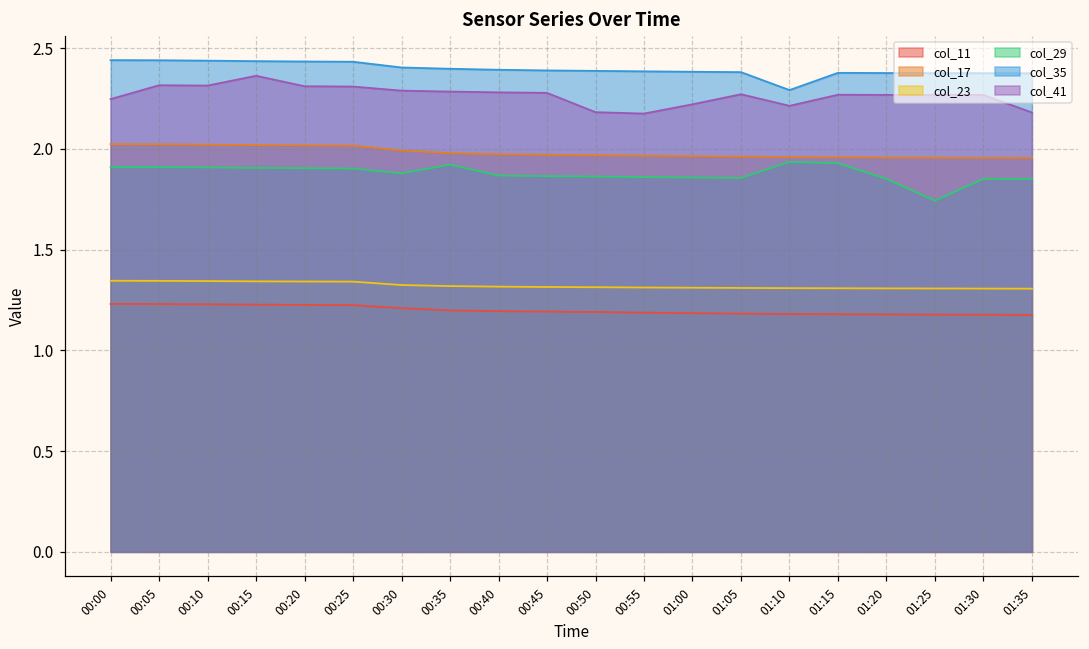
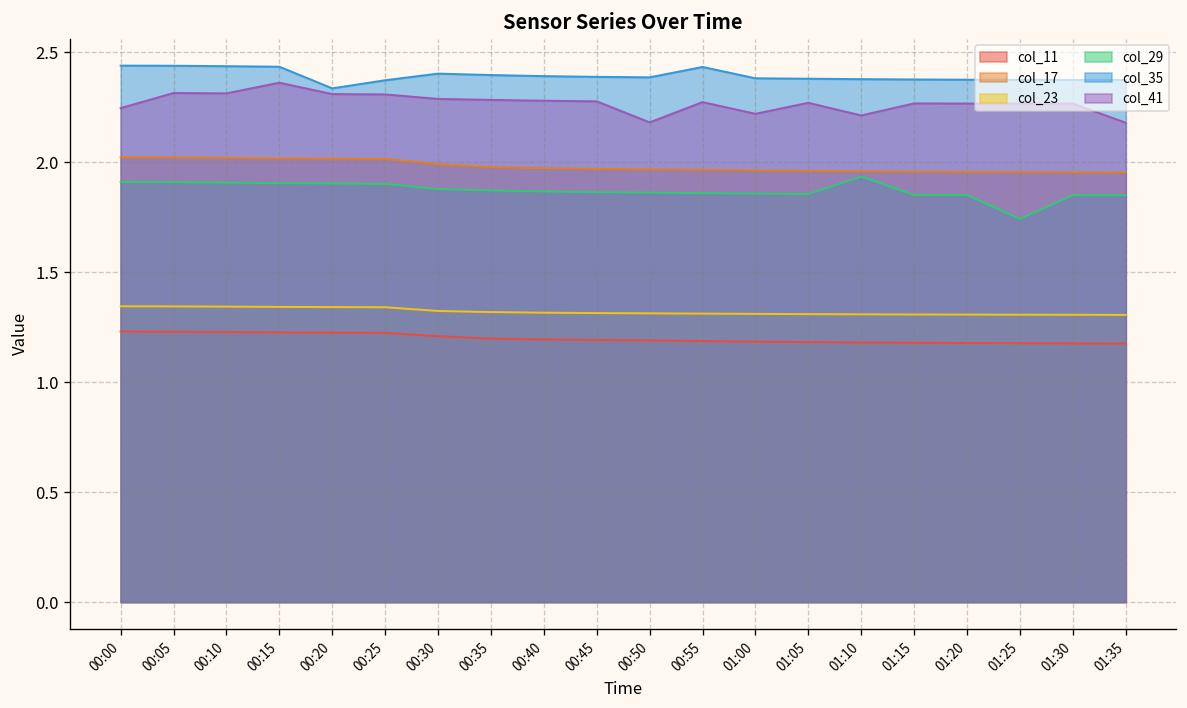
  {
    "col_29": {
      "00:00": 1.91,
      "00:05": 1.91,
      "00:10": 1.91,
      "00:15": 1.91,
      "00:20": 1.90,
      "00:25": 1.90,
      "00:30": 1.88,
-     "00:35": 1.92,
+     "00:35": 1.87,
      "00:40": 1.87,
      "00:45": 1.86,
      "00:50": 1.86,
      "00:55": 1.86,
      "01:00": 1.86,
      "01:05": 1.86,
      "01:10": 1.94,
-     "01:15": 1.93,
+     "01:15": 1.85,
      "01:20": 1.85,
      "01:25": 1.74,
      "01:30": 1.85,
      "01:35": 1.85
    },
    "col_35": {
      "00:00": 2.44,
      "00:05": 2.44,
      "00:10": 2.44,
      "00:15": 2.44,
-     "00:20": 2.43,
-     "00:25": 2.43,
+     "00:20": 2.34,
+     "00:25": 2.37,
      "00:30": 2.40,
      "00:35": 2.40,
      "00:40": 2.39,
      "00:45": 2.39,
      "00:50": 2.39,
-     "00:55": 2.38,
+     "00:55": 2.43,
      "01:00": 2.38,
      "01:05": 2.38,
-     "01:10": 2.29,
+     "01:10": 2.38,
      "01:15": 2.38,
      "01:20": 2.38
    },
    "col_41": {
      "00:00": 2.25,
      "00:05": 2.32,
      "00:10": 2.31,
      "00:15": 2.36,
      "00:20": 2.31,
      "00:25": 2.31,
      "00:30": 2.29,
      "00:35": 2.28,
      "00:40": 2.28,
      "00:45": 2.28,
      "00:50": 2.18,
-     "00:55": 2.18,
+     "00:55": 2.27,
      "01:00": 2.22,
      "01:05": 2.27,
      "01:10": 2.21,
      "01:15": 2.27,
      "01:20": 2.27,
      "01:35": 2.18
    }
  }
